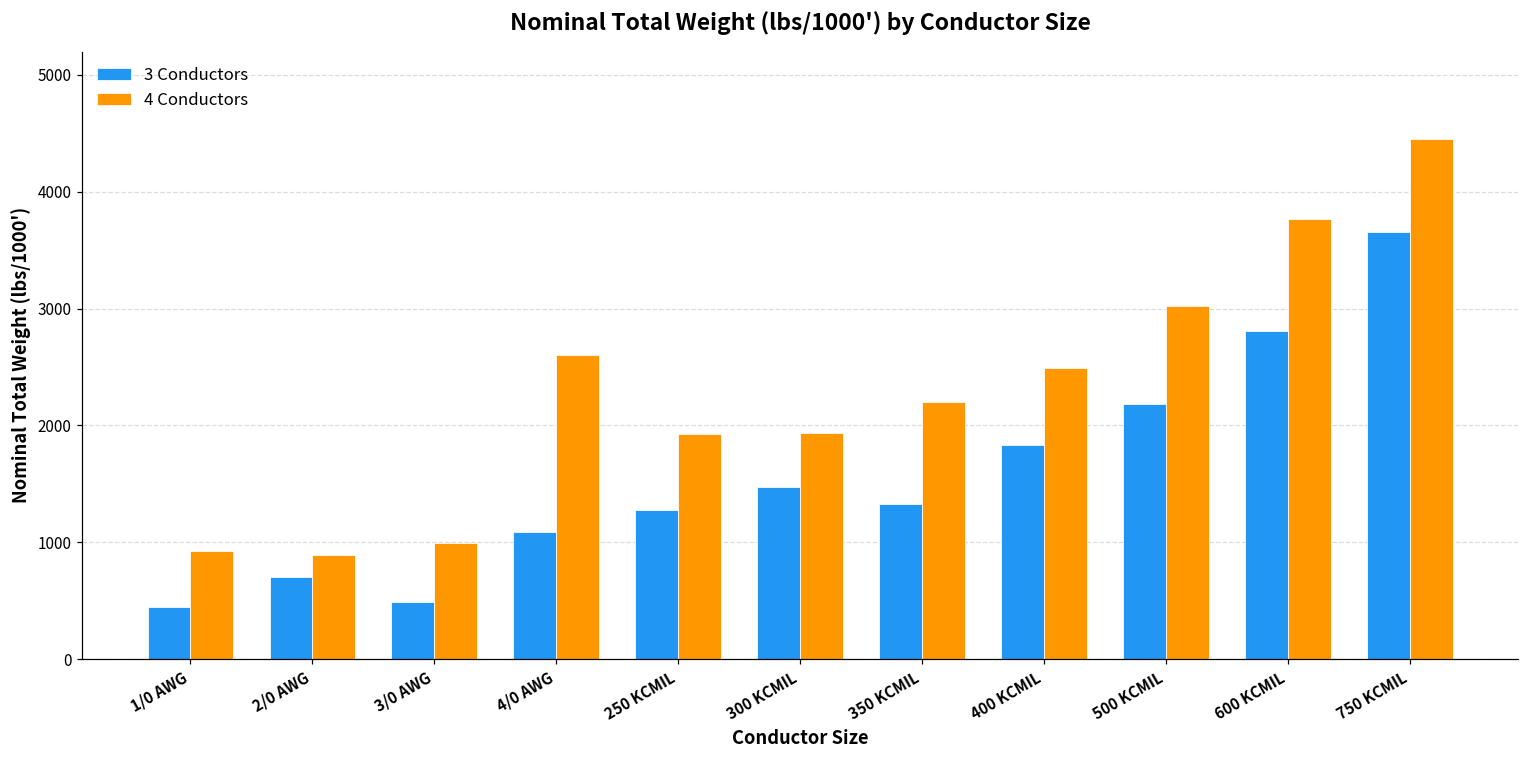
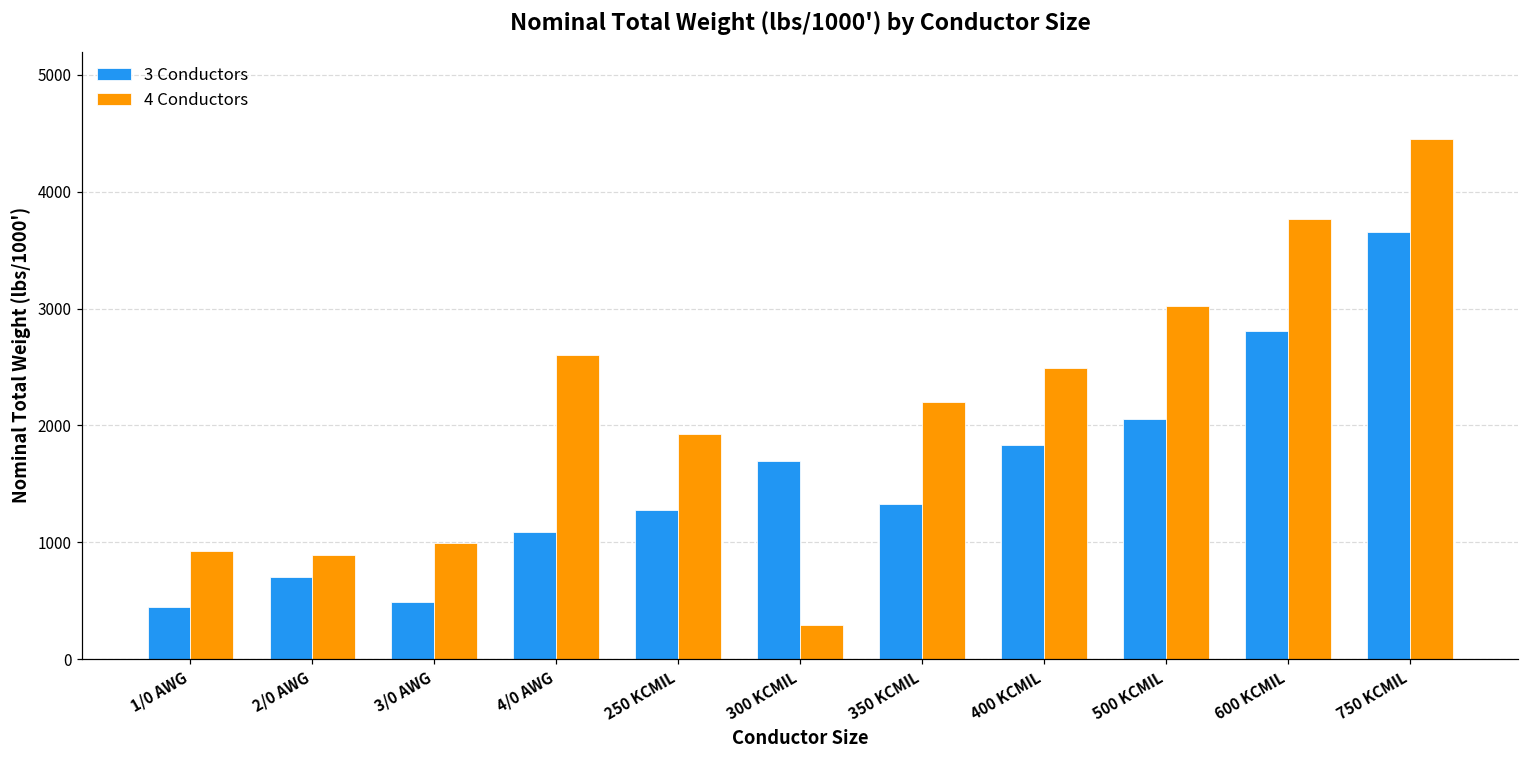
  {
    "3 Conductors": {
      "1/0 AWG": 450,
      "2/0 AWG": 710,
      "3/0 AWG": 490,
      "4/0 AWG": 1090,
      "250 KCMIL": 1270,
-     "300 KCMIL": 1480,
+     "300 KCMIL": 1700,
      "350 KCMIL": 1330,
      "400 KCMIL": 1830,
-     "500 KCMIL": 2180,
+     "500 KCMIL": 2060,
      "600 KCMIL": 2800,
      "750 KCMIL": 3650
    },
    "4 Conductors": {
      "1/0 AWG": 930,
      "2/0 AWG": 890,
      "3/0 AWG": 990,
      "4/0 AWG": 2600,
      "250 KCMIL": 1930,
-     "300 KCMIL": 1930,
+     "300 KCMIL": 300,
      "350 KCMIL": 2200,
      "400 KCMIL": 2490,
      "500 KCMIL": 3030,
      "600 KCMIL": 3770,
      "750 KCMIL": 4450
    }
  }
